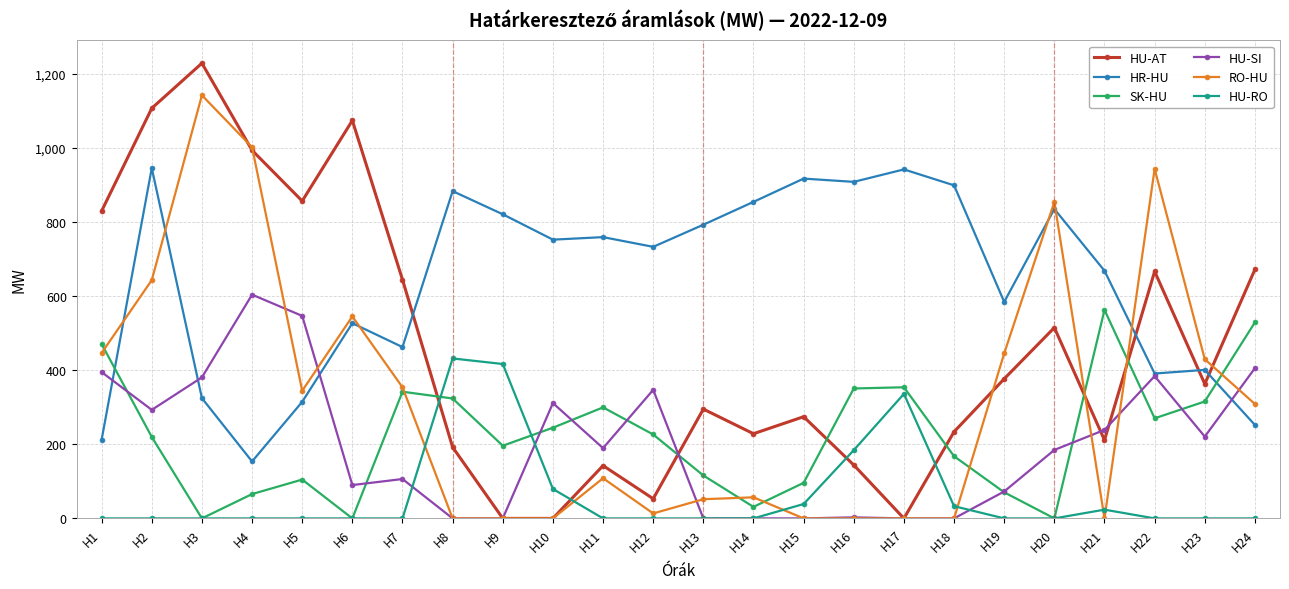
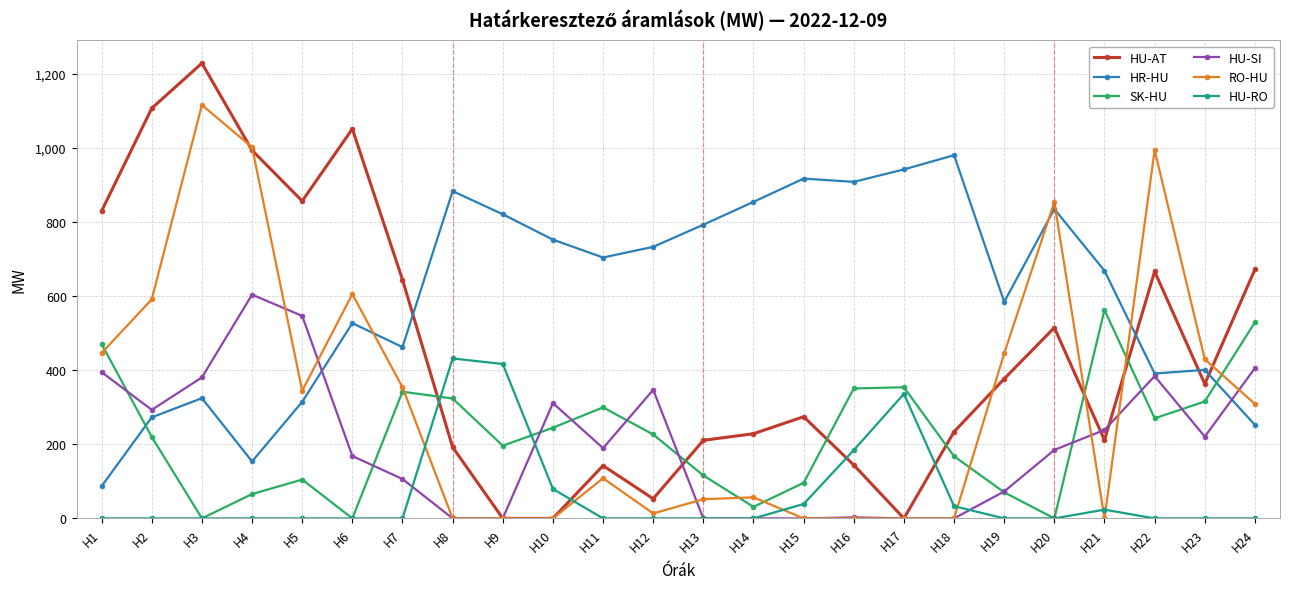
  {
    "HU-AT": {
      "H1": "830",
      "H2": "1,110",
      "H3": "1,230",
      "H4": "990",
      "H5": "860",
-     "H6": "1,070",
+     "H6": "1,050",
      "H7": "640",
      "H8": "190",
      "H11": "140",
      "H12": "50",
-     "H13": "300",
+     "H13": "210",
      "H14": "230",
      "H15": "270",
      "H16": "140",
      "H18": "230",
      "H19": "380",
      "H20": "520",
      "H21": "210",
      "H22": "670",
      "H23": "360",
      "H24": "670"
    },
    "HR-HU": {
-     "H1": "210",
-     "H2": "950",
+     "H1": "90",
+     "H2": "270",
      "H3": "320",
      "H4": "150",
      "H5": "310",
      "H6": "530",
      "H7": "460",
      "H8": "880",
      "H9": "820",
      "H10": "750",
-     "H11": "760",
+     "H11": "700",
      "H12": "730",
      "H13": "790",
      "H14": "850",
      "H15": "920",
      "H16": "910",
      "H17": "940",
-     "H18": "900",
+     "H18": "980",
      "H19": "580",
      "H20": "840",
      "H21": "670",
      "H22": "390",
      "H23": "400",
      "H24": "250"
    },
    "HU-SI": {
      "H1": "390",
      "H2": "290",
      "H3": "380",
      "H4": "600",
      "H5": "550",
-     "H6": "90",
+     "H6": "170",
      "H7": "110",
      "H10": "310",
      "H11": "190",
      "H12": "350",
      "H20": "180",
      "H21": "240",
      "H22": "380",
      "H23": "220",
      "H24": "410"
    },
    "RO-HU": {
      "H1": "450",
-     "H2": "640",
-     "H3": "1,140",
+     "H2": "590",
+     "H3": "1,120",
      "H4": "1,000",
      "H5": "340",
-     "H6": "550",
+     "H6": "610",
      "H7": "350",
      "H11": "110",
      "H12": "10",
      "H13": "50",
      "H14": "60",
      "H19": "450",
      "H20": "850",
      "H21": "0",
-     "H22": "940",
+     "H22": "990",
      "H23": "430",
      "H24": "310"
    }
  }
